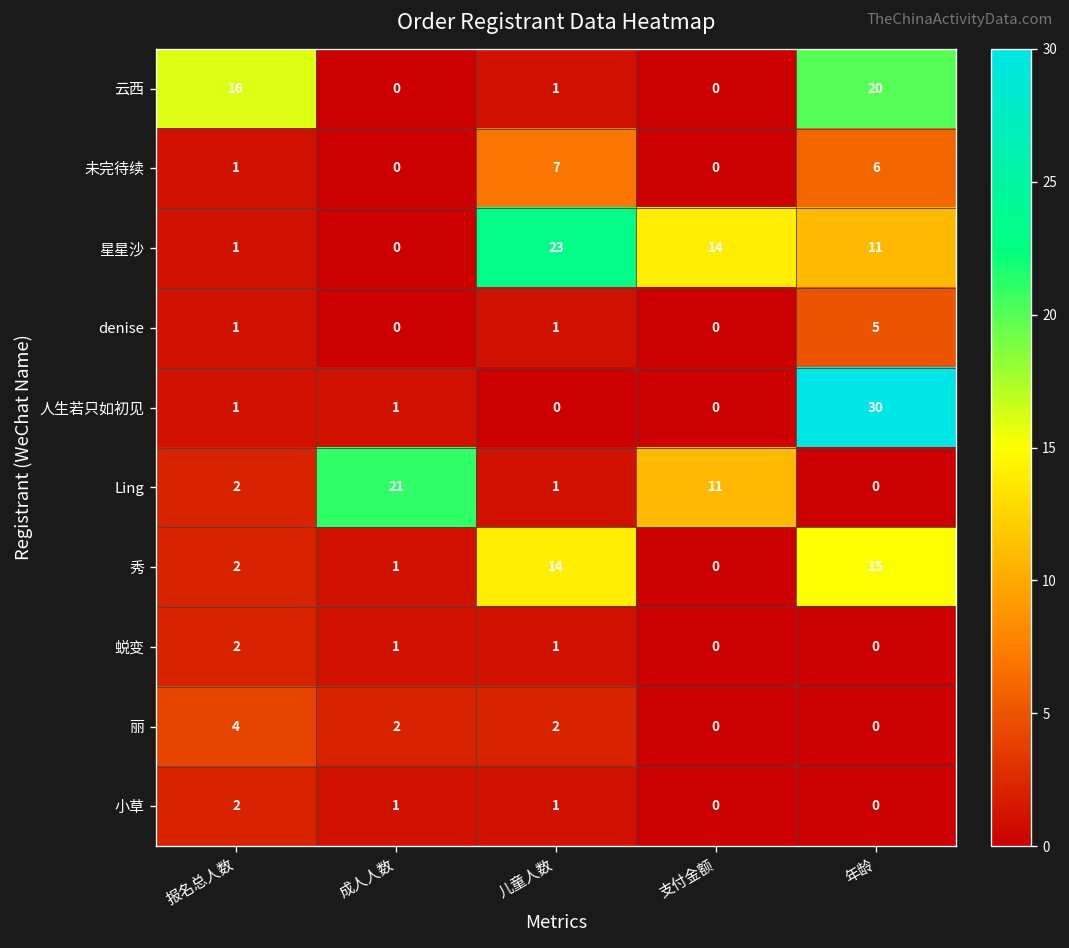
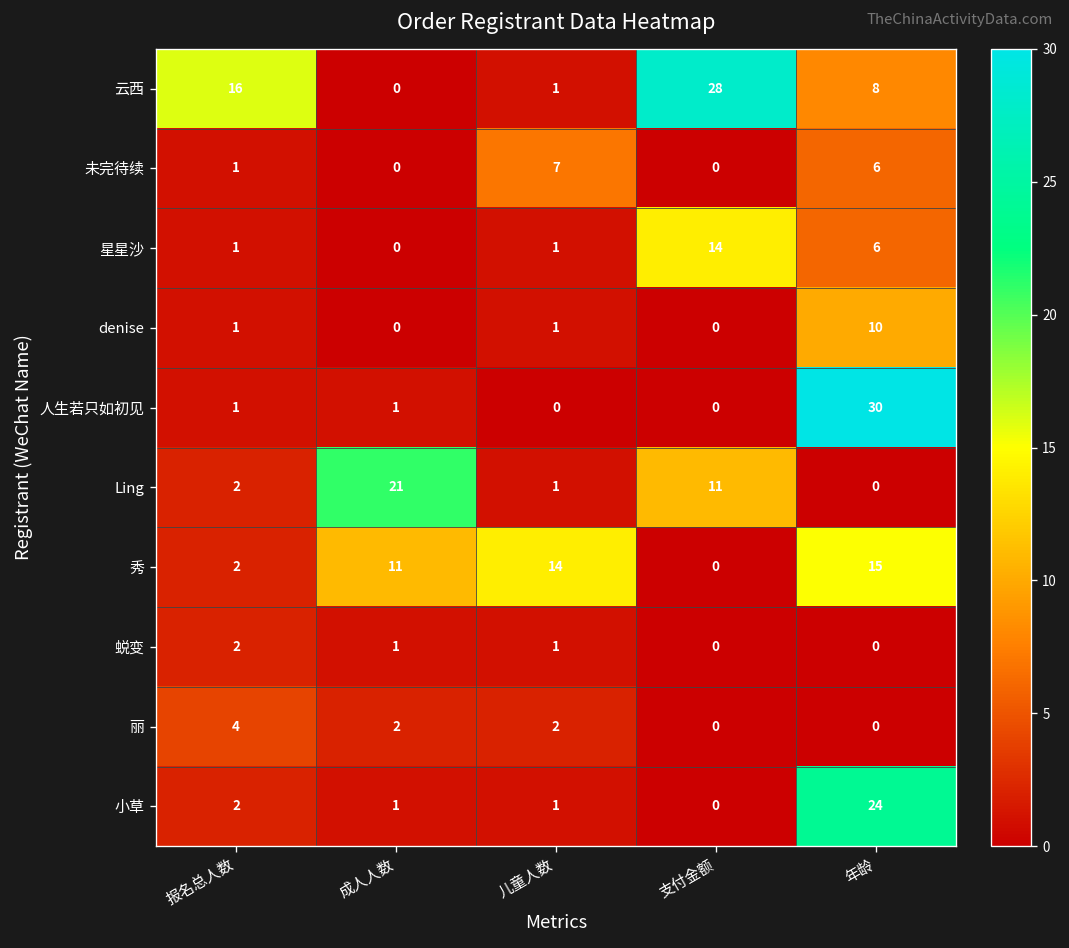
  {
    "云西": {
      "报名总人数": 16,
      "成人人数": 0,
      "儿童人数": 1,
-     "支付金额": 0,
-     "年龄": 20
+     "支付金额": 28,
+     "年龄": 8
    },
    "未完待续": {
      "报名总人数": 1,
      "成人人数": 0,
      "儿童人数": 7,
      "支付金额": 0,
      "年龄": 6
    },
    "星星沙": {
      "报名总人数": 1,
      "成人人数": 0,
-     "儿童人数": 23,
+     "儿童人数": 1,
      "支付金额": 14,
-     "年龄": 11
+     "年龄": 6
    },
    "denise": {
      "报名总人数": 1,
      "成人人数": 0,
      "儿童人数": 1,
      "支付金额": 0,
-     "年龄": 5
+     "年龄": 10
    },
    "人生若只如初见": {
      "报名总人数": 1,
      "成人人数": 1,
      "儿童人数": 0,
      "支付金额": 0,
      "年龄": 30
    },
    "Ling": {
      "报名总人数": 2,
      "成人人数": 21,
      "儿童人数": 1,
      "支付金额": 11,
      "年龄": 0
    },
    "秀": {
      "报名总人数": 2,
-     "成人人数": 1,
+     "成人人数": 11,
      "儿童人数": 14,
      "支付金额": 0,
      "年龄": 15
    },
    "蜕变": {
      "报名总人数": 2,
      "成人人数": 1,
      "儿童人数": 1,
      "支付金额": 0,
      "年龄": 0
    },
    "丽": {
      "报名总人数": 4,
      "成人人数": 2,
      "儿童人数": 2,
      "支付金额": 0,
      "年龄": 0
    },
    "小草": {
      "报名总人数": 2,
      "成人人数": 1,
      "儿童人数": 1,
      "支付金额": 0,
-     "年龄": 0
+     "年龄": 24
    }
  }
